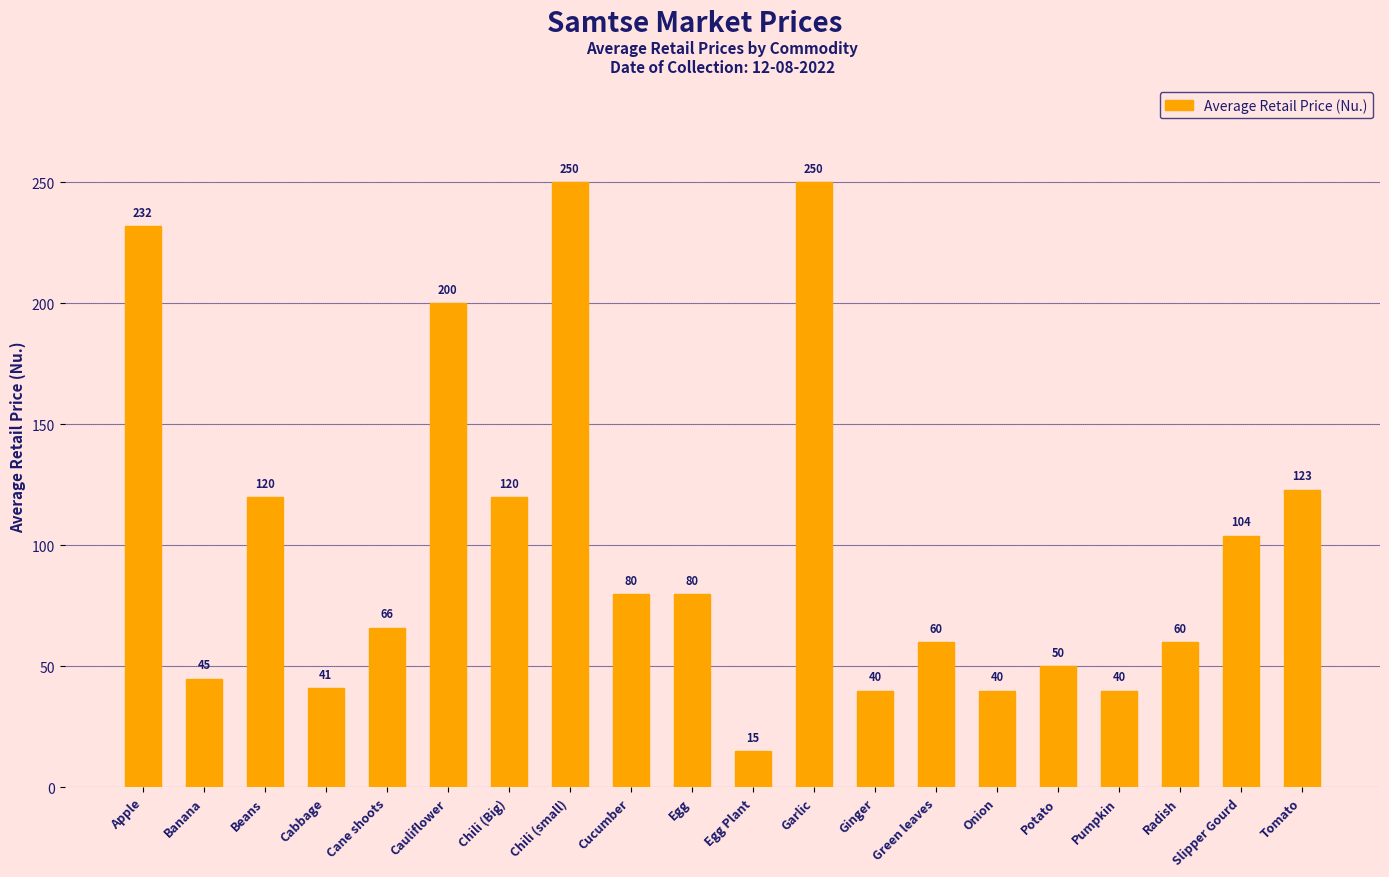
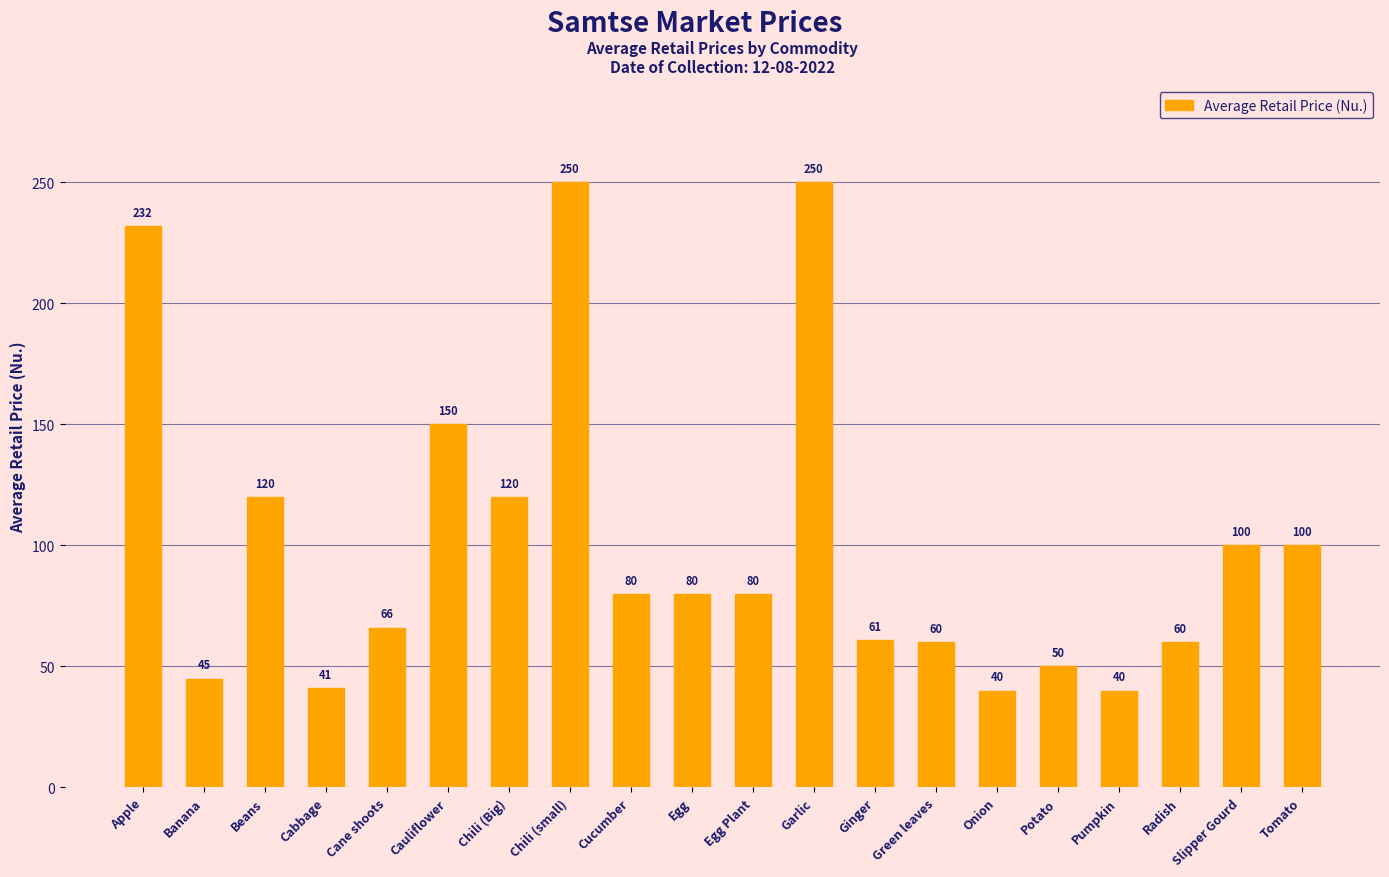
  {
    "Apple": 232,
    "Banana": 45,
    "Beans": 120,
    "Cabbage": 41,
    "Cane shoots": 66,
-   "Cauliflower": 200,
+   "Cauliflower": 150,
    "Chili (Big)": 120,
    "Chili (small)": 250,
    "Cucumber": 80,
    "Egg": 80,
-   "Egg Plant": 15,
+   "Egg Plant": 80,
    "Garlic": 250,
-   "Ginger": 40,
+   "Ginger": 61,
    "Green leaves": 60,
    "Onion": 40,
    "Potato": 50,
    "Pumpkin": 40,
    "Radish": 60,
-   "Slipper Gourd": 104,
-   "Tomato": 123
+   "Slipper Gourd": 100,
+   "Tomato": 100
  }
